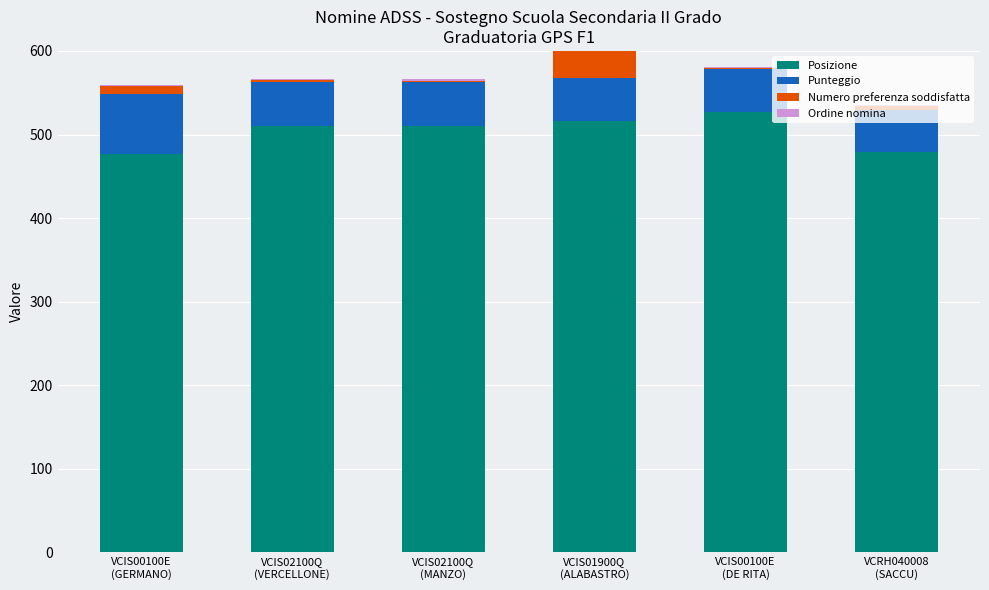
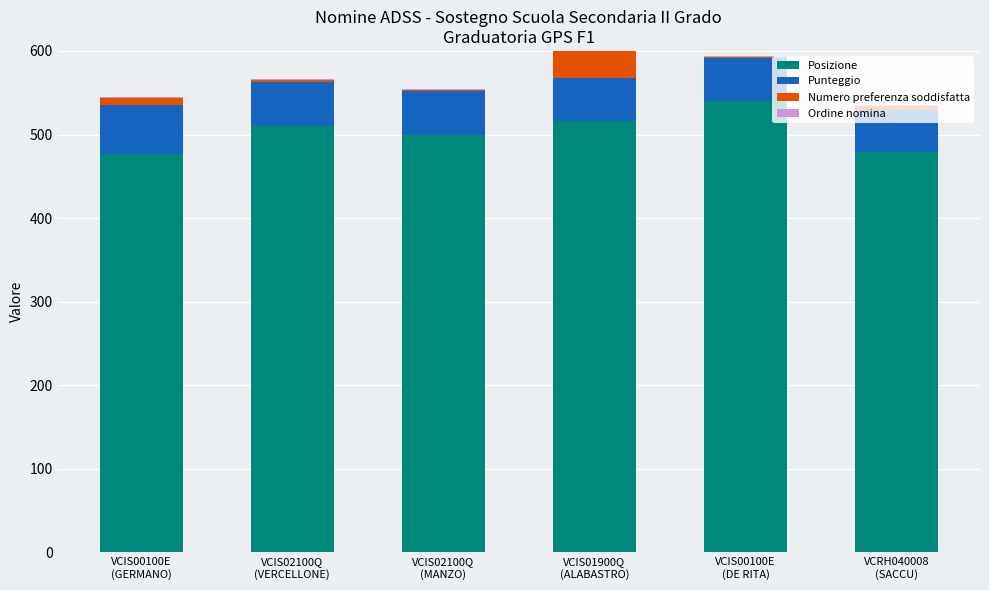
  {
    "Posizione": {
      "VCIS00100E (GERMANO)": 480,
      "VCIS02100Q (VERCELLONE)": 510,
-     "VCIS02100Q (MANZO)": 510,
+     "VCIS02100Q (MANZO)": 500,
      "VCIS01900Q (ALABASTRO)": 520,
-     "VCIS00100E (DE RITA)": 530,
+     "VCIS00100E (DE RITA)": 540,
      "VCRH040008 (SACCU)": 480
    },
    "Punteggio": {
-     "VCIS00100E (GERMANO)": 70,
+     "VCIS00100E (GERMANO)": 60,
      "VCIS02100Q (VERCELLONE)": 50,
      "VCIS02100Q (MANZO)": 50,
      "VCIS01900Q (ALABASTRO)": 50,
      "VCIS00100E (DE RITA)": 50
    },
    "Numero preferenza soddisfatta": {
      "VCIS00100E (GERMANO)": 10
    }
  }
